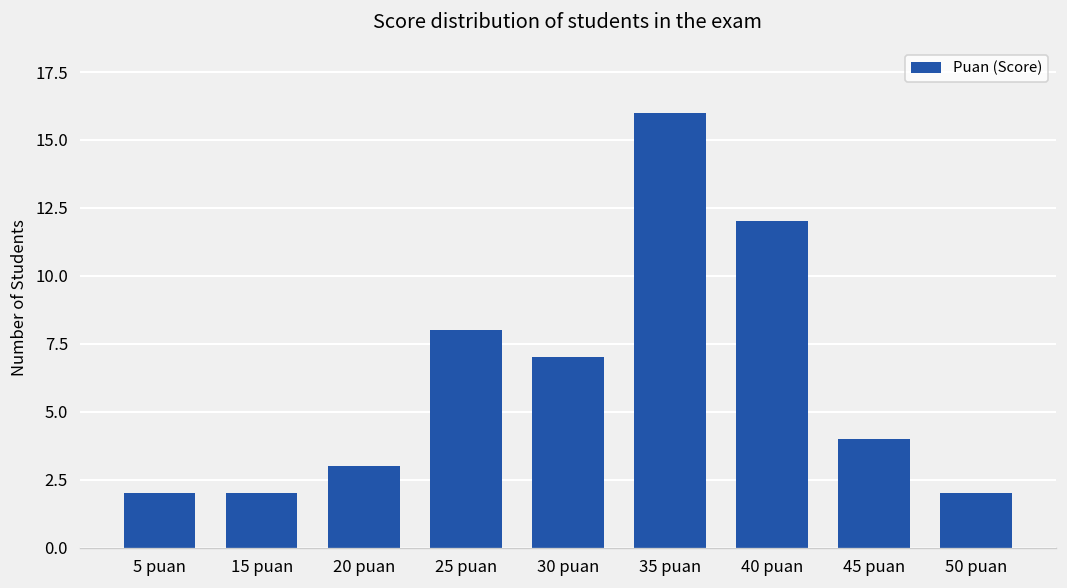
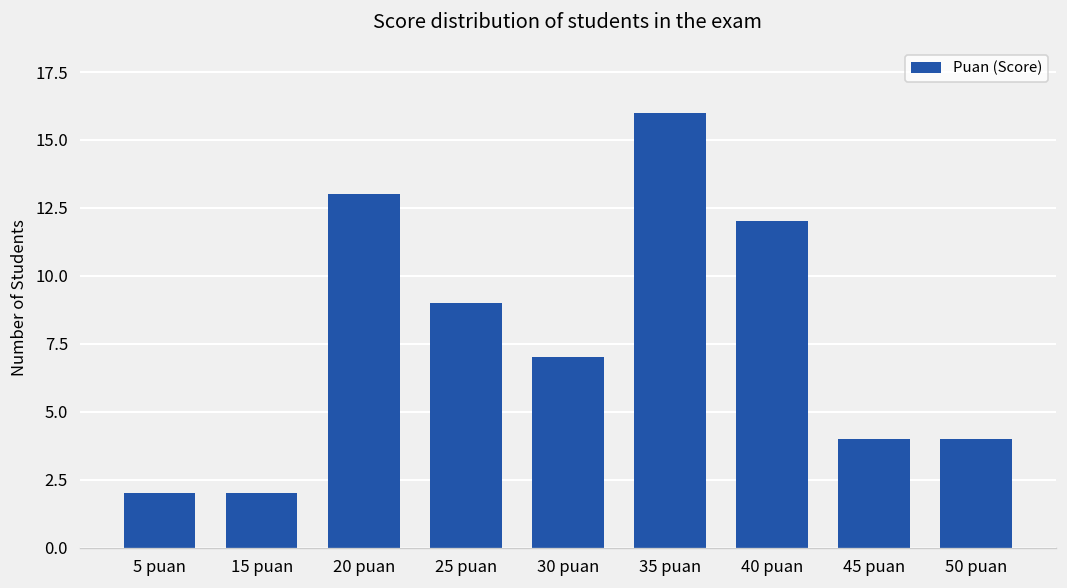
  {
    "5 puan": 2,
    "15 puan": 2,
-   "20 puan": 3,
-   "25 puan": 8,
+   "20 puan": 13,
+   "25 puan": 9,
    "30 puan": 7,
    "35 puan": 16,
    "40 puan": 12,
    "45 puan": 4,
-   "50 puan": 2
+   "50 puan": 4
  }
